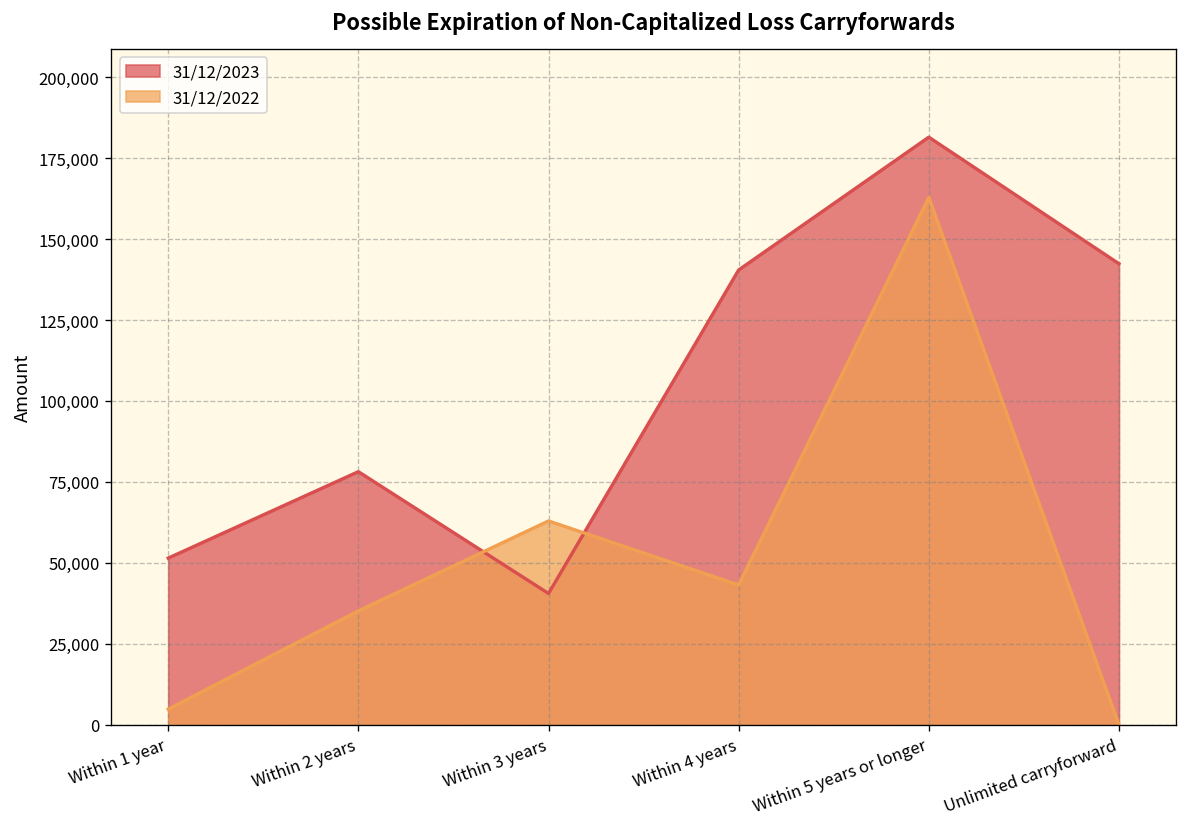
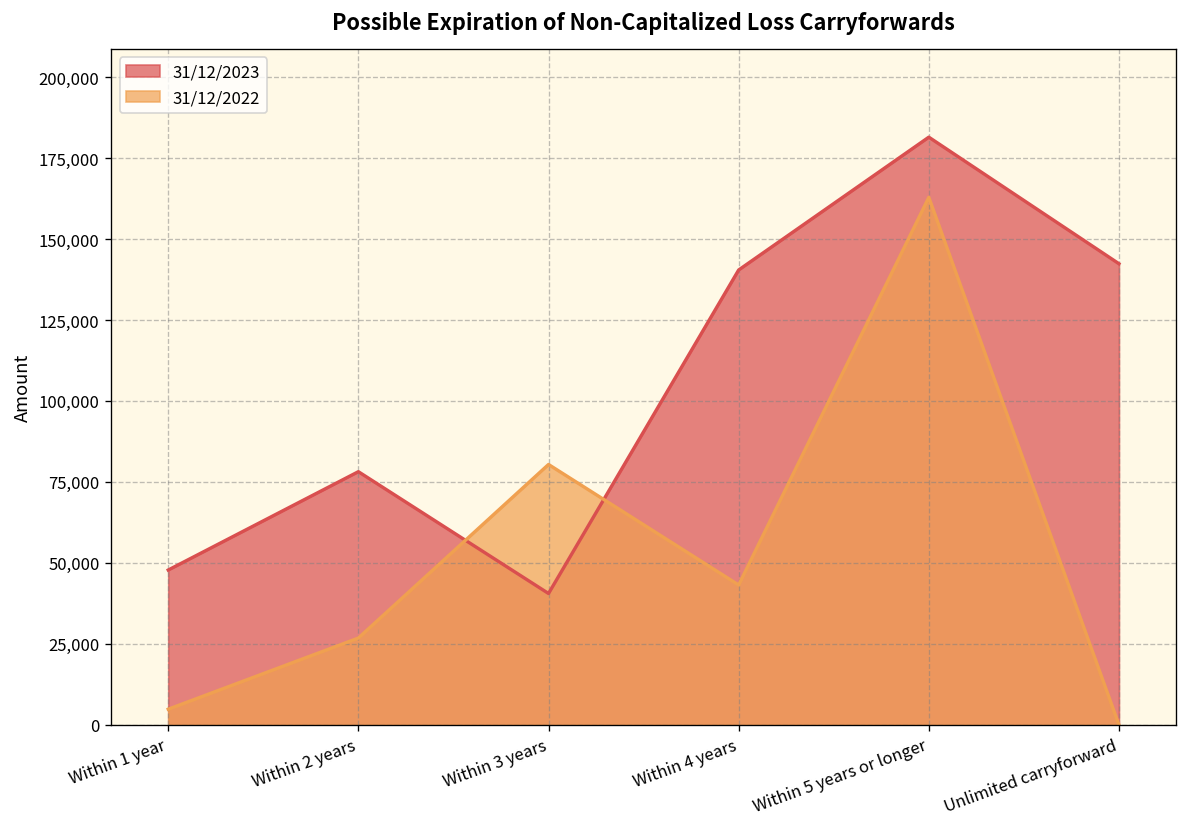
  {
    "31/12/2023": {
-     "Within 1 year": "51,000",
+     "Within 1 year": "48,000",
      "Within 2 years": "78,000",
      "Within 3 years": "41,000",
      "Within 4 years": "140,000",
      "Within 5 years or longer": "181,000",
      "Unlimited carryforward": "142,000"
    },
    "31/12/2022": {
      "Within 1 year": "5,000",
-     "Within 2 years": "35,000",
-     "Within 3 years": "63,000",
+     "Within 2 years": "27,000",
+     "Within 3 years": "80,000",
      "Within 4 years": "43,000",
      "Within 5 years or longer": "163,000",
      "Unlimited carryforward": "0"
    }
  }
